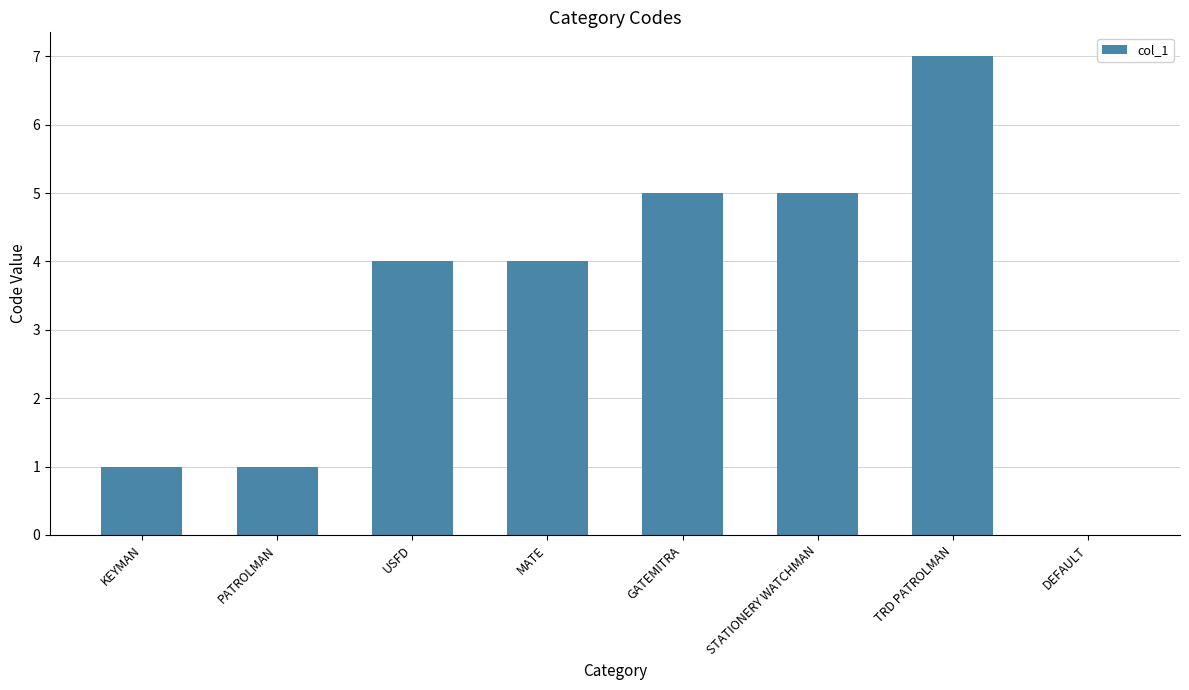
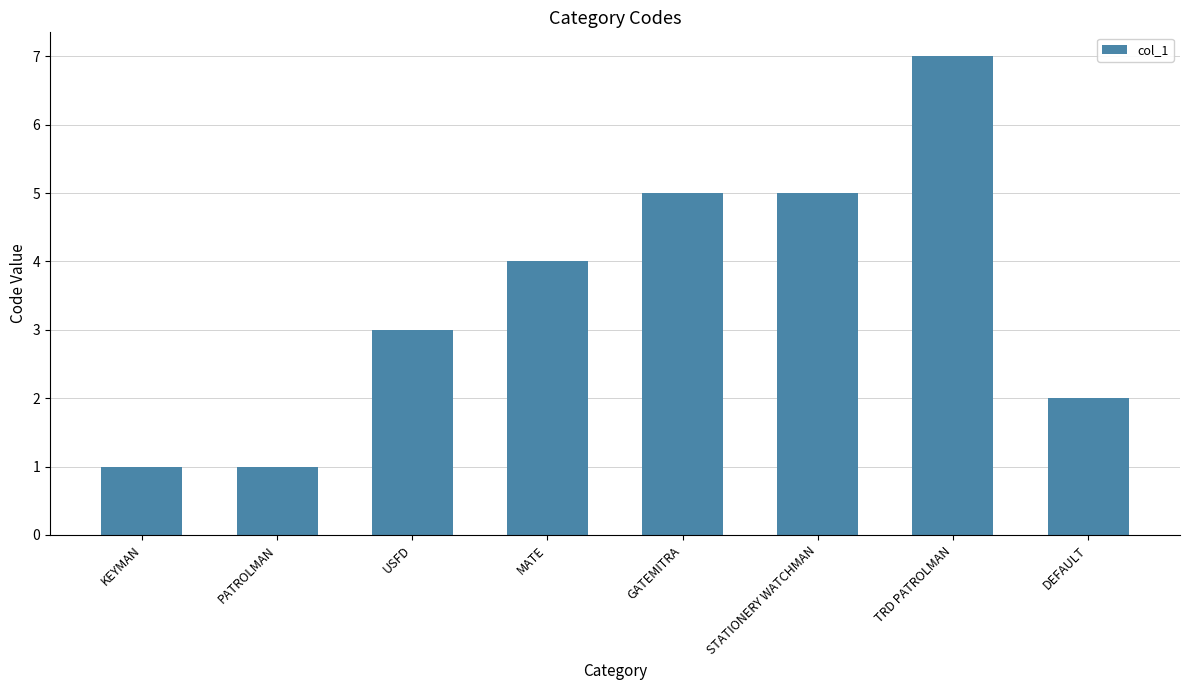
  {
    "KEYMAN": 1,
    "PATROLMAN": 1,
-   "USFD": 4,
+   "USFD": 3,
    "MATE": 4,
    "GATEMITRA": 5,
    "STATIONERY WATCHMAN": 5,
    "TRD PATROLMAN": 7,
-   "DEFAULT": 0
+   "DEFAULT": 2
  }
